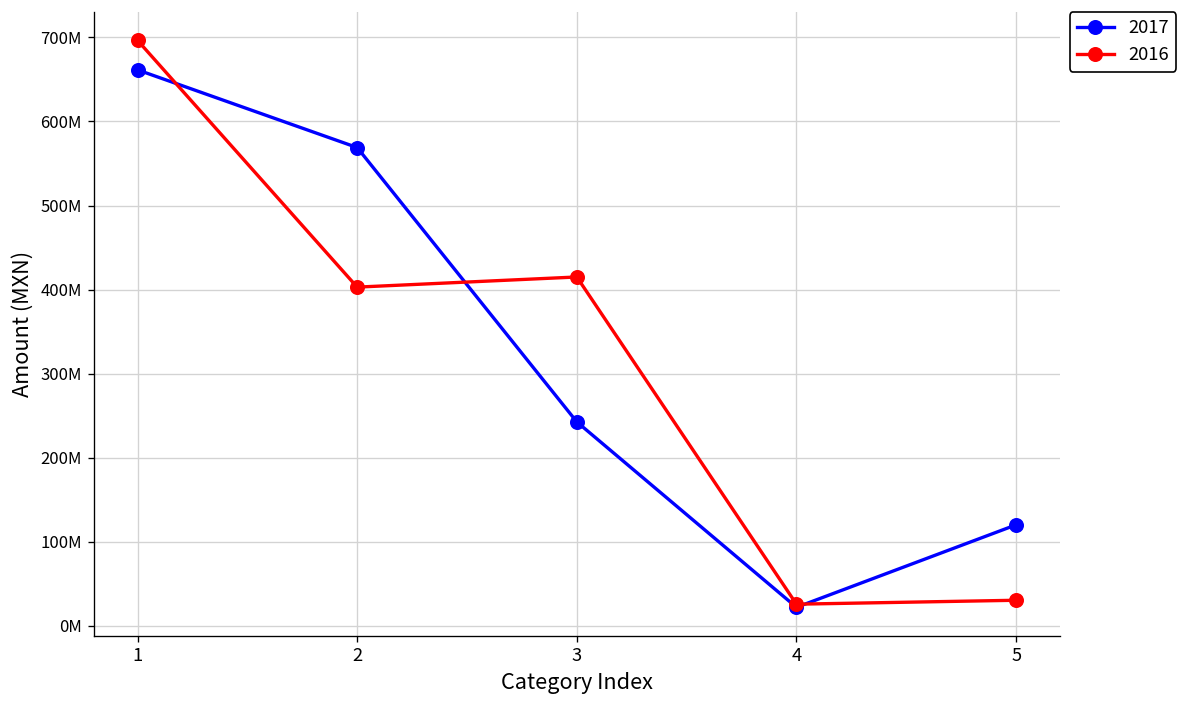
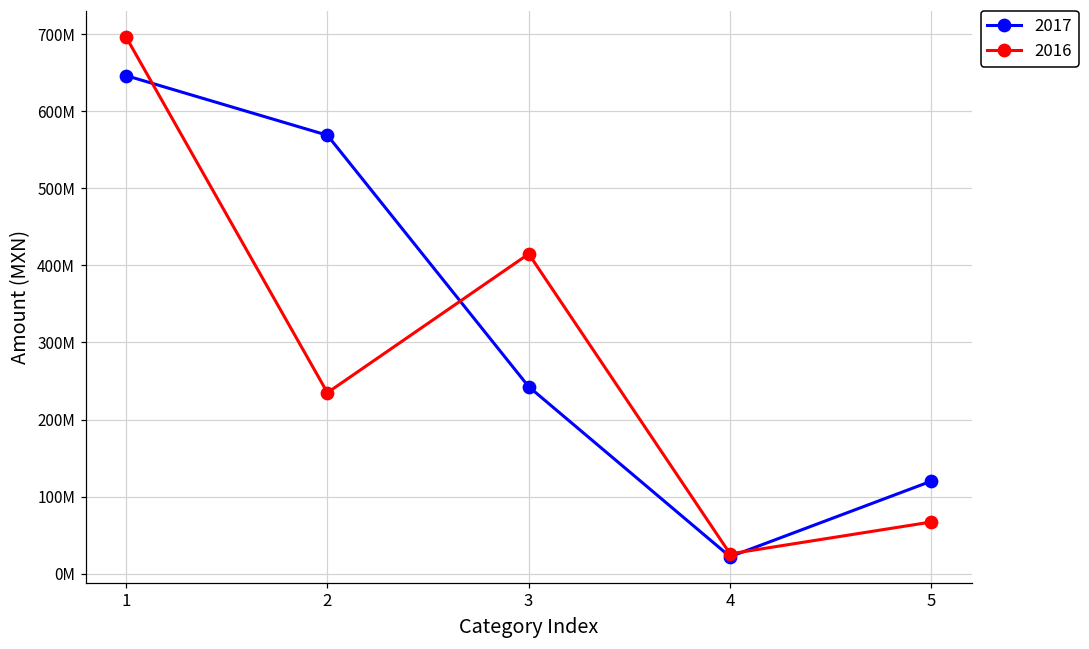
  {
    "2017": {
-     "1": 660000000,
+     "1": 650000000,
      "2": 570000000,
      "3": 240000000,
      "4": 20000000,
      "5": 120000000
    },
    "2016": {
      "1": 700000000,
-     "2": 400000000,
+     "2": 230000000,
      "3": 410000000,
      "4": 30000000,
-     "5": 30000000
+     "5": 70000000
    }
  }
